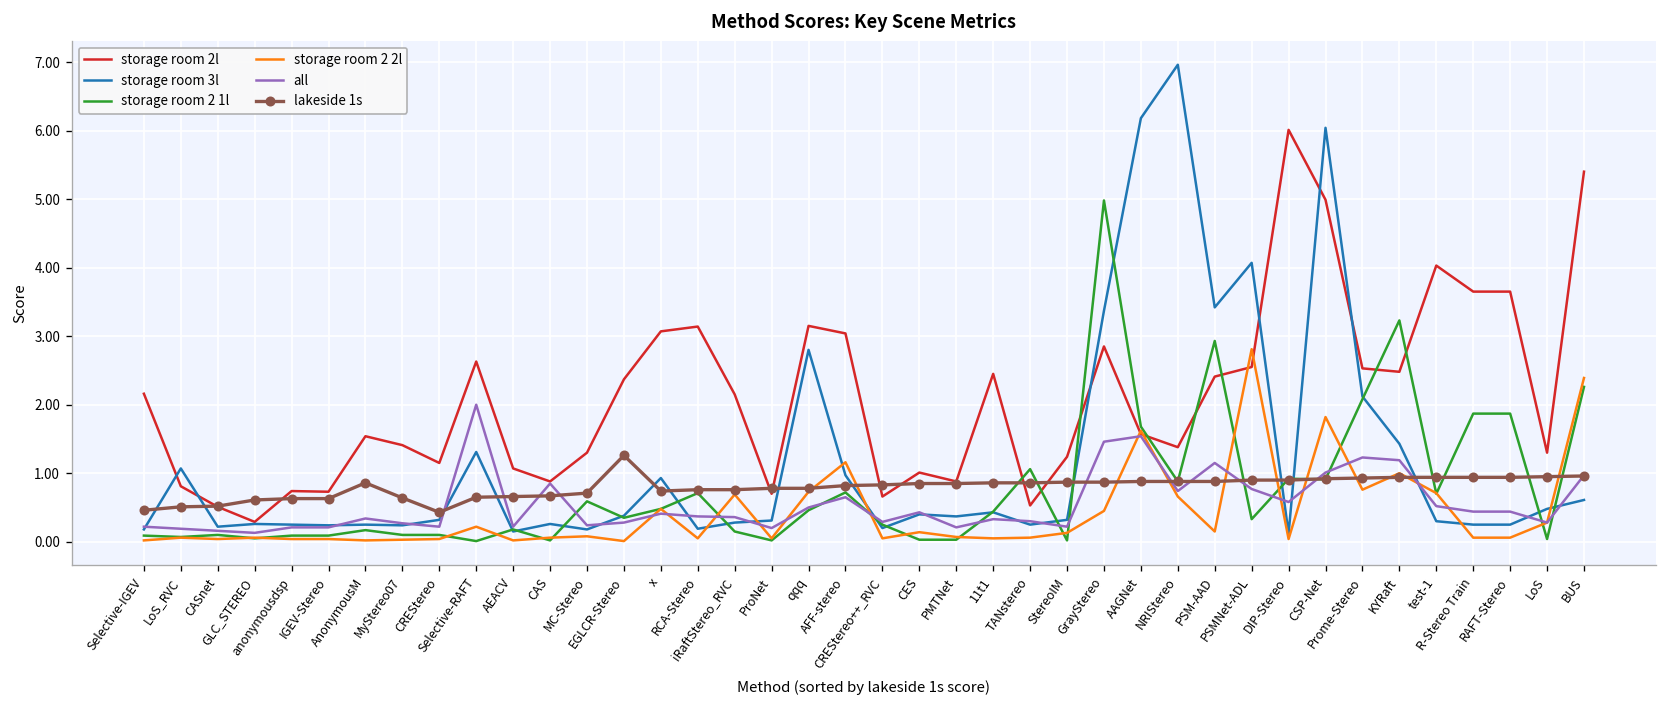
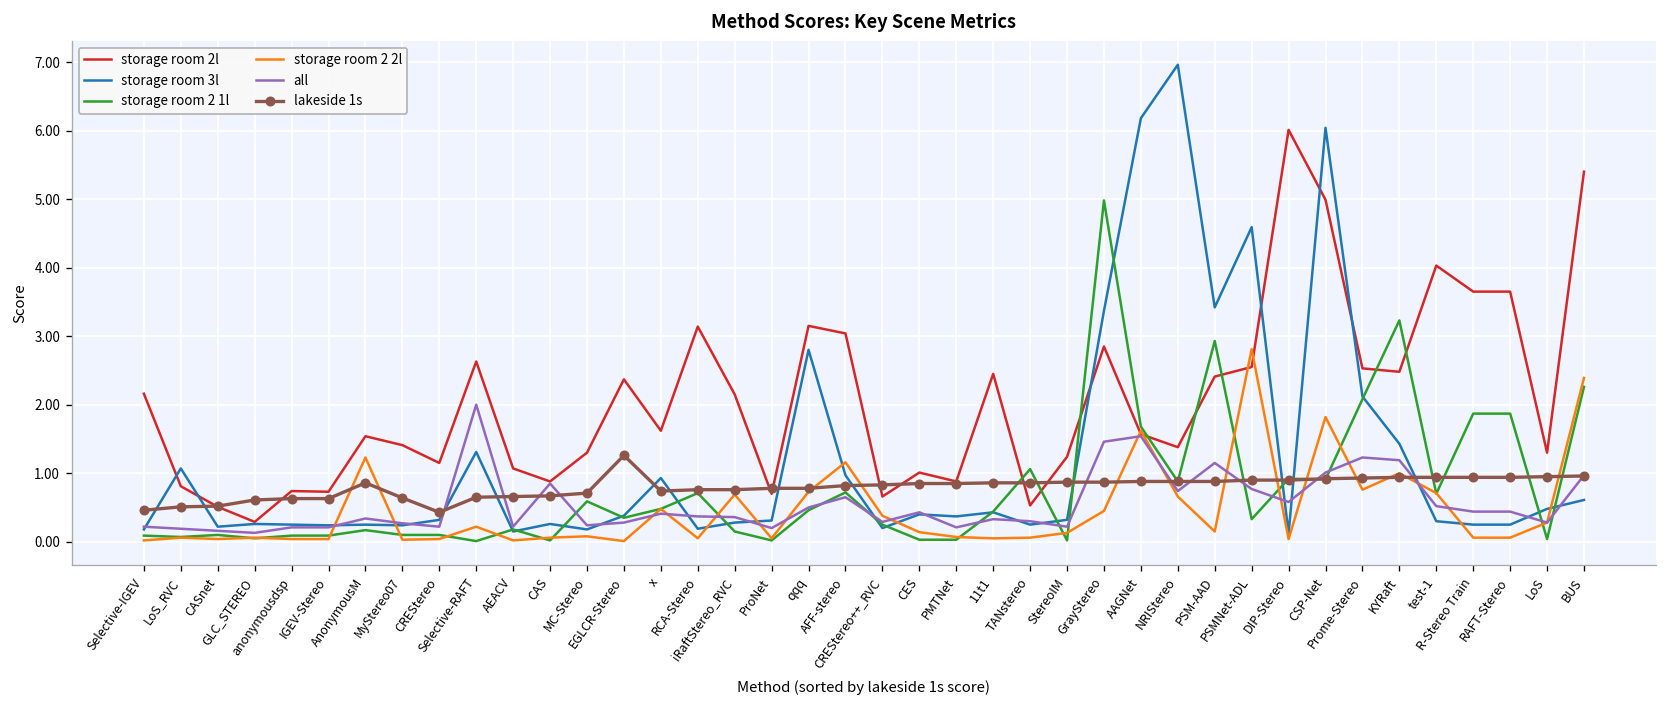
  {
    "storage room 2l": {
      "Selective-IGEV": 2.2,
      "LoS_RVC": 0.8,
      "anonymousdsp": 0.7,
      "IGEV-Stereo": 0.7,
      "AnonymousM": 1.5,
      "MyStereo07": 1.4,
      "CREStereo": 1.2,
      "Selective-RAFT": 2.6,
      "AEACV": 1.1,
      "MC-Stereo": 1.3,
      "EGLCR-Stereo": 2.4,
-     "x": 3.1,
+     "x": 1.6,
      "RCA-Stereo": 3.1,
      "iRaftStereo_RVC": 2.2,
      "ProNet": 0.7,
      "qqq": 3.2,
      "AFF-stereo": 3.0,
      "CREStereo++_RVC": 0.7,
      "CES": 1.0,
      "11t1": 2.5,
      "TANstereo": 0.5,
      "StereoIM": 1.2,
      "GrayStereo": 2.9,
      "NRIStereo": 1.4,
      "PSM-AAD": 2.4,
      "PSMNet-ADL": 2.6,
      "DIP-Stereo": 6.0,
      "CSP-Net": 5.0,
      "Prome-Stereo": 2.5,
      "KYRaft": 2.5,
      "test-1": 4.0,
      "R-Stereo Train": 3.7,
      "RAFT-Stereo": 3.7,
      "LoS": 1.3,
      "BUS": 5.4
    },
    "storage room 3l": {
      "LoS_RVC": 1.1,
      "CASnet": 0.2,
      "AnonymousM": 0.3,
      "CREStereo": 0.3,
      "Selective-RAFT": 1.3,
      "CAS": 0.3,
      "MC-Stereo": 0.2,
      "x": 0.9,
      "RCA-Stereo": 0.2,
      "iRaftStereo_RVC": 0.3,
      "ProNet": 0.3,
      "qqq": 2.8,
      "AFF-stereo": 1.0,
      "CREStereo++_RVC": 0.2,
      "PMTNet": 0.4,
      "TANstereo": 0.3,
      "StereoIM": 0.3,
      "GrayStereo": 3.4,
      "AAGNet": 6.2,
      "NRIStereo": 7.0,
      "PSM-AAD": 3.4,
-     "PSMNet-ADL": 4.1,
+     "PSMNet-ADL": 4.6,
      "DIP-Stereo": 0.1,
      "CSP-Net": 6.0,
      "KYRaft": 1.4,
      "test-1": 0.3,
      "R-Stereo Train": 0.3,
      "RAFT-Stereo": 0.3,
      "LoS": 0.5,
      "BUS": 0.6
    },
    "storage room 2 1l": {
      "Selective-IGEV": 0.1,
      "CASnet": 0.1,
      "anonymousdsp": 0.1,
      "IGEV-Stereo": 0.1,
      "AnonymousM": 0.2,
      "MyStereo07": 0.1,
      "CREStereo": 0.1,
      "Selective-RAFT": 0.0,
      "MC-Stereo": 0.6,
      "RCA-Stereo": 0.7,
      "iRaftStereo_RVC": 0.2,
      "AFF-stereo": 0.7,
      "CES": 0.0,
      "TANstereo": 1.1,
      "StereoIM": 0.0,
      "GrayStereo": 5.0,
      "AAGNet": 1.7,
      "PSM-AAD": 2.9,
      "PSMNet-ADL": 0.3,
      "KYRaft": 3.2,
      "R-Stereo Train": 1.9,
      "RAFT-Stereo": 1.9,
      "LoS": 0.0,
      "BUS": 2.3
    },
    "storage room 2 2l": {
      "Selective-IGEV": 0.0,
      "CASnet": 0.0,
      "anonymousdsp": 0.0,
      "IGEV-Stereo": 0.0,
-     "AnonymousM": 0.0,
+     "AnonymousM": 1.2,
      "MyStereo07": 0.0,
      "CREStereo": 0.0,
      "Selective-RAFT": 0.2,
      "AEACV": 0.0,
      "MC-Stereo": 0.1,
      "EGLCR-Stereo": 0.0,
      "RCA-Stereo": 0.1,
      "iRaftStereo_RVC": 0.7,
      "qqq": 0.7,
      "AFF-stereo": 1.2,
-     "CREStereo++_RVC": 0.1,
+     "CREStereo++_RVC": 0.4,
      "CES": 0.1,
      "11t1": 0.1,
      "TANstereo": 0.1,
      "StereoIM": 0.1,
      "GrayStereo": 0.5,
      "AAGNet": 1.6,
      "NRIStereo": 0.7,
      "PSM-AAD": 0.2,
      "PSMNet-ADL": 2.8,
      "DIP-Stereo": 0.0,
      "CSP-Net": 1.8,
      "Prome-Stereo": 0.8,
      "KYRaft": 1.0,
      "R-Stereo Train": 0.1,
      "RAFT-Stereo": 0.1,
      "BUS": 2.4
    },
    "all": {
      "LoS_RVC": 0.2,
      "CASnet": 0.2,
      "GLC_STEREO": 0.1,
      "AnonymousM": 0.3,
      "CREStereo": 0.2,
      "Selective-RAFT": 2.0,
      "MC-Stereo": 0.2,
      "EGLCR-Stereo": 0.3,
      "x": 0.4,
      "RCA-Stereo": 0.4,
      "iRaftStereo_RVC": 0.4,
      "ProNet": 0.2,
      "AFF-stereo": 0.7,
      "PMTNet": 0.2,
      "11t1": 0.3,
      "TANstereo": 0.3,
      "StereoIM": 0.2,
      "GrayStereo": 1.5,
      "NRIStereo": 0.7,
      "PSM-AAD": 1.2,
      "PSMNet-ADL": 0.8,
      "DIP-Stereo": 0.6,
      "CSP-Net": 1.0,
      "Prome-Stereo": 1.2,
      "KYRaft": 1.2,
      "test-1": 0.5,
      "R-Stereo Train": 0.4,
      "RAFT-Stereo": 0.4
    },
    "lakeside 1s": {
      "Selective-IGEV": 0.5,
      "LoS_RVC": 0.5,
      "GLC_STEREO": 0.6,
      "anonymousdsp": 0.6,
      "IGEV-Stereo": 0.6,
      "AnonymousM": 0.9,
      "MyStereo07": 0.6,
      "CREStereo": 0.4,
      "Selective-RAFT": 0.7,
      "AEACV": 0.7,
      "CAS": 0.7,
      "MC-Stereo": 0.7,
      "EGLCR-Stereo": 1.3,
      "x": 0.7,
      "RCA-Stereo": 0.8,
      "iRaftStereo_RVC": 0.8,
      "ProNet": 0.8,
      "qqq": 0.8,
      "AFF-stereo": 0.8,
      "CREStereo++_RVC": 0.8,
      "CES": 0.9,
      "11t1": 0.9,
      "TANstereo": 0.9,
      "StereoIM": 0.9,
      "GrayStereo": 0.9,
      "AAGNet": 0.9,
      "PSM-AAD": 0.9,
      "PSMNet-ADL": 0.9,
      "Prome-Stereo": 0.9,
      "KYRaft": 0.9,
      "test-1": 0.9,
      "R-Stereo Train": 0.9,
      "RAFT-Stereo": 0.9,
      "LoS": 1.0
    }
  }
